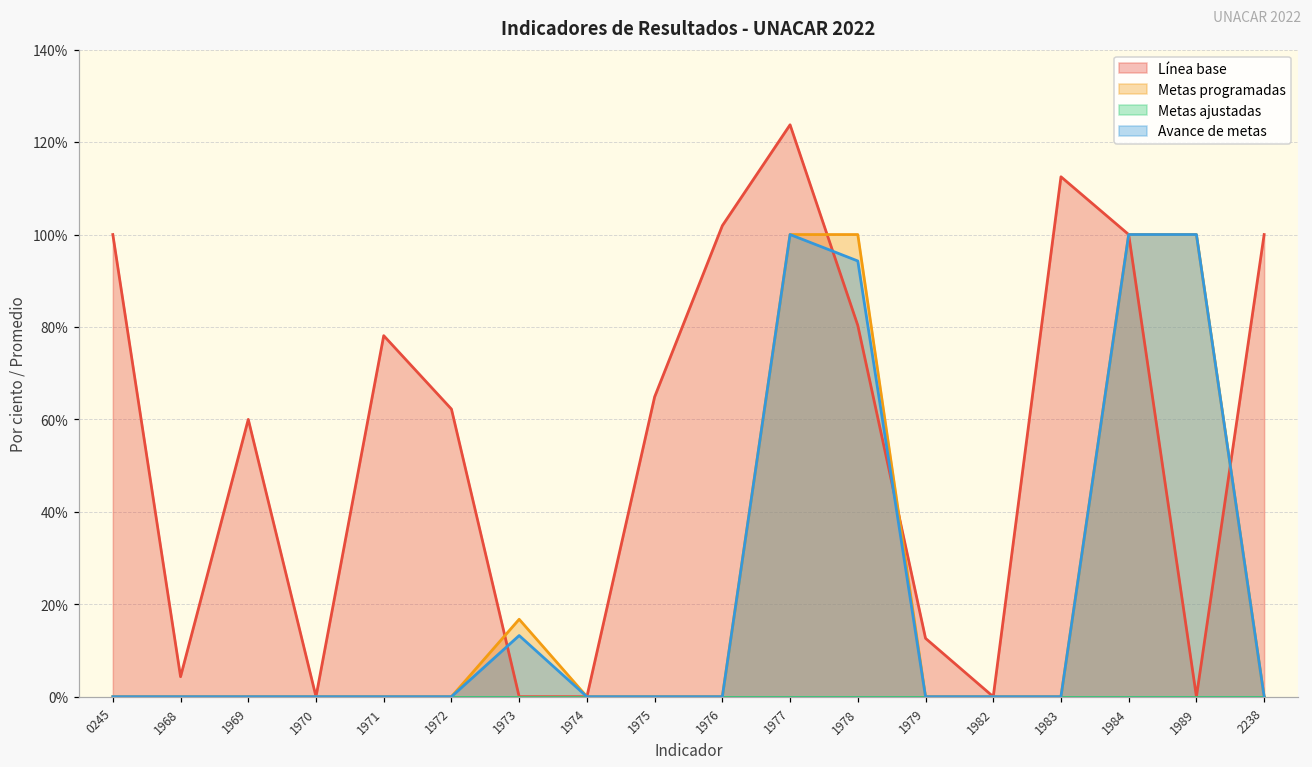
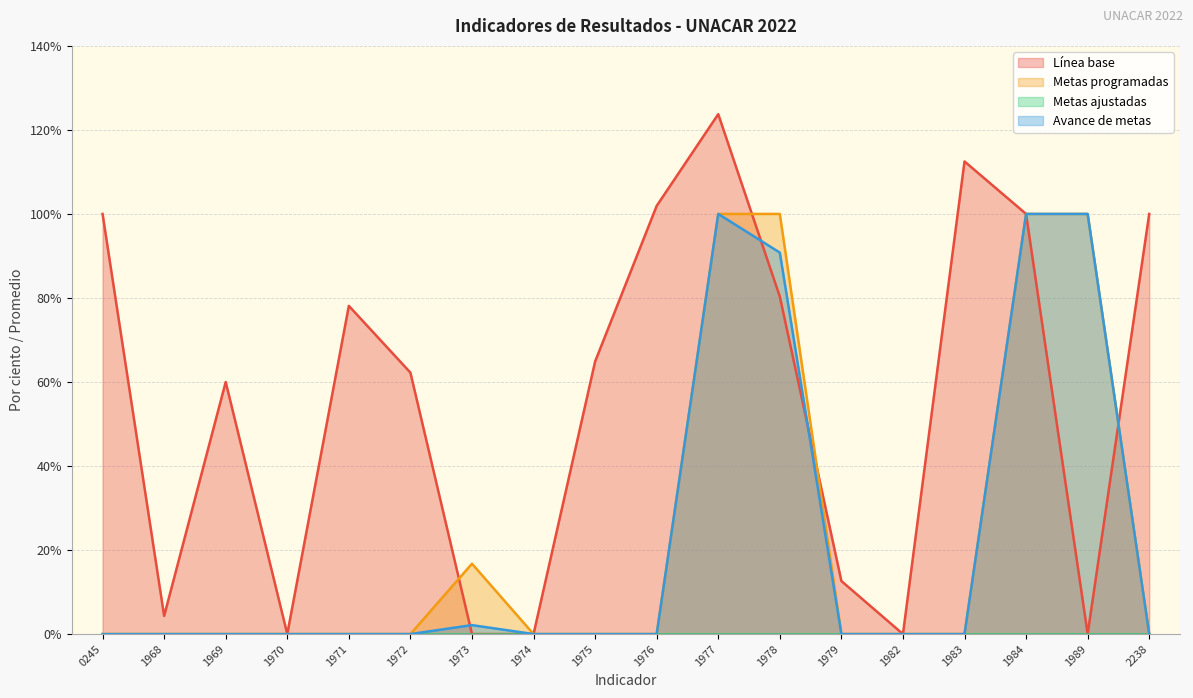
  {
    "Metas ajustadas": {
      "1977": "0%",
      "1978": "0%",
      "1984": "0%"
    },
    "Avance de metas": {
-     "1973": "13%",
-     "1978": "94%"
+     "1973": "2%",
+     "1978": "91%"
    }
  }
